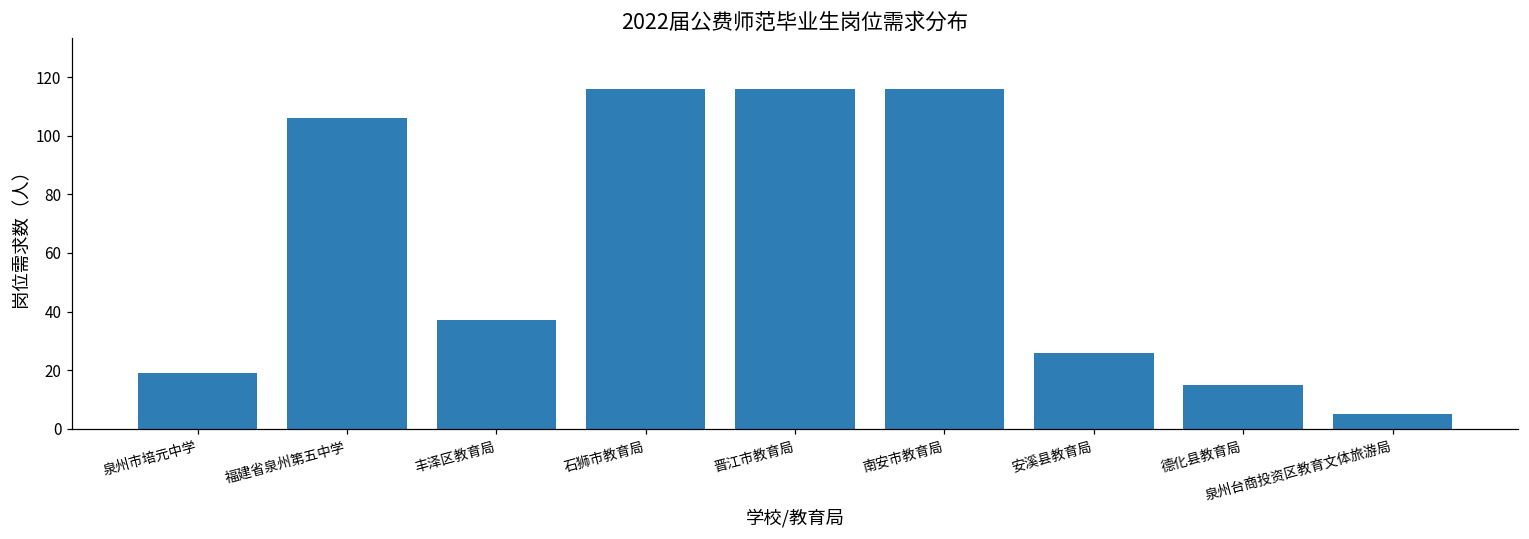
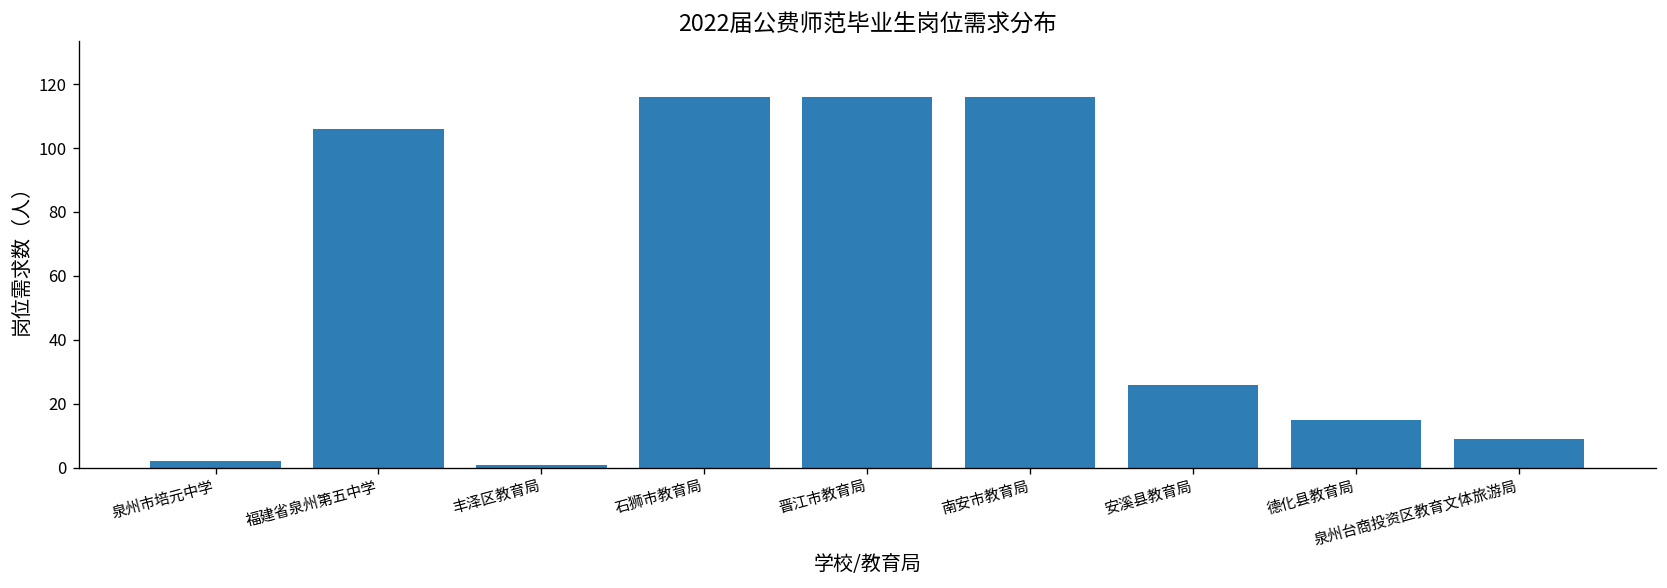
  {
-   "泉州市培元中学": 19,
+   "泉州市培元中学": 2,
    "福建省泉州第五中学": 106,
-   "丰泽区教育局": 37,
+   "丰泽区教育局": 1,
    "石狮市教育局": 116,
    "晋江市教育局": 116,
    "南安市教育局": 116,
    "安溪县教育局": 26,
    "德化县教育局": 15,
-   "泉州台商投资区教育文体旅游局": 5
+   "泉州台商投资区教育文体旅游局": 9
  }
